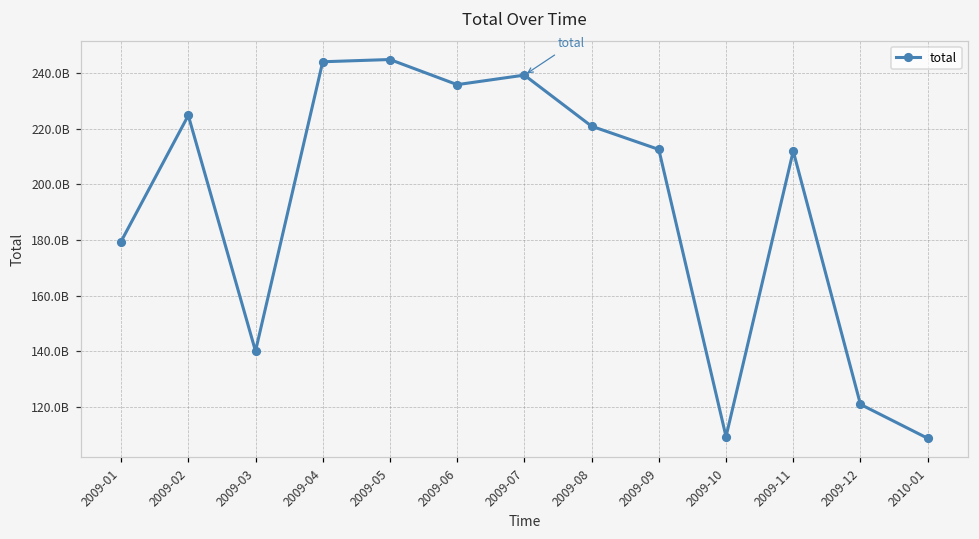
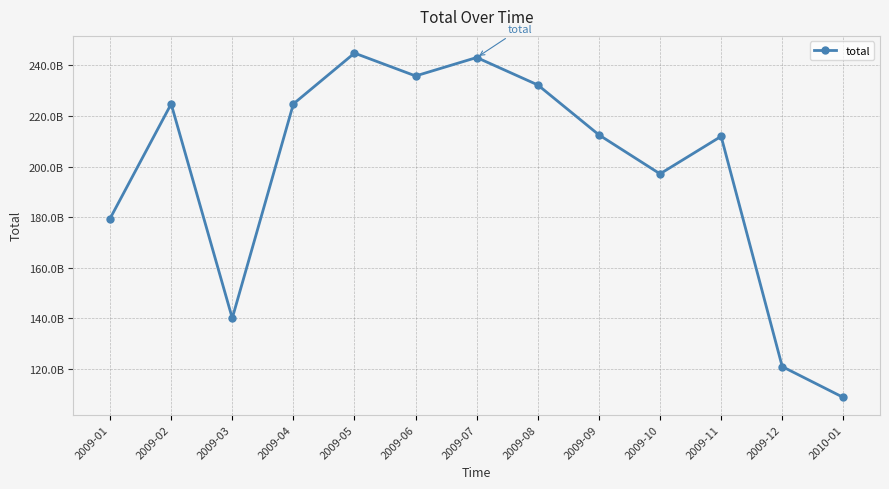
  {
    "2009-01": 179000000000,
    "2009-02": 225000000000,
    "2009-03": 140000000000,
-   "2009-04": 244000000000,
+   "2009-04": 225000000000,
    "2009-05": 245000000000,
    "2009-06": 236000000000,
-   "2009-07": 239000000000,
-   "2009-08": 221000000000,
+   "2009-07": 243000000000,
+   "2009-08": 232000000000,
    "2009-09": 213000000000,
-   "2009-10": 109000000000,
+   "2009-10": 197000000000,
    "2009-11": 212000000000,
    "2009-12": 121000000000,
    "2010-01": 109000000000
  }
